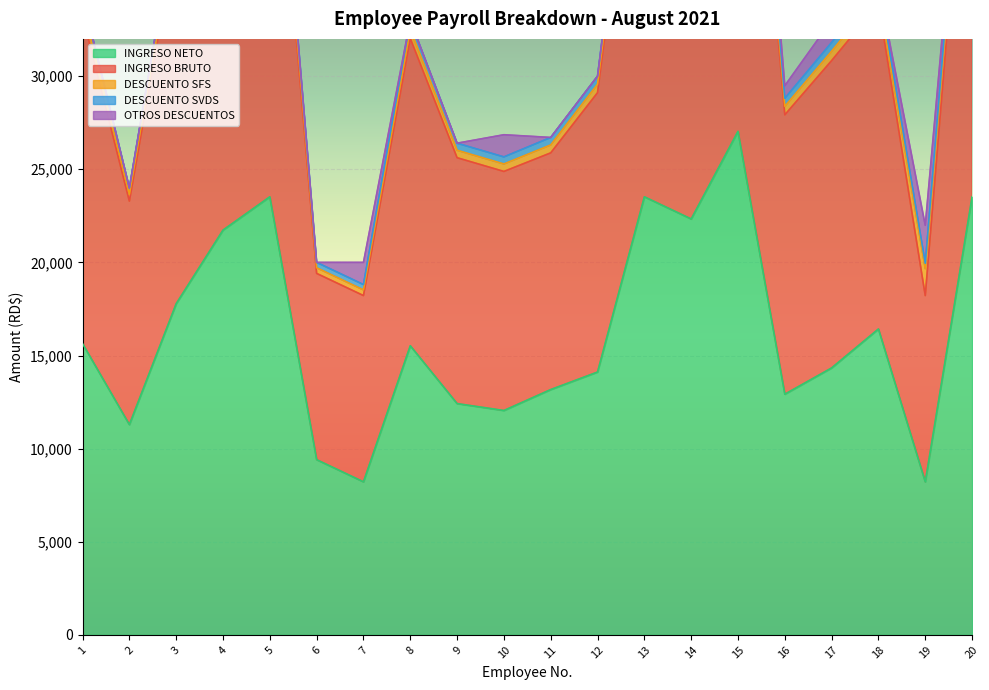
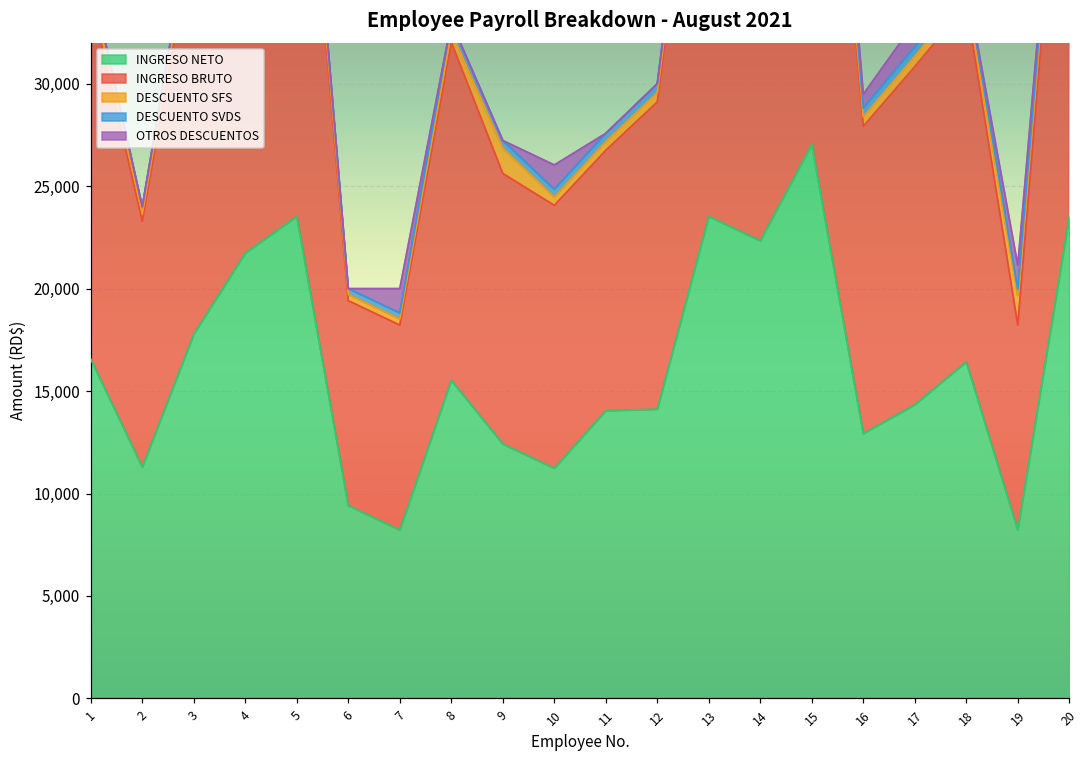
  {
    "INGRESO NETO": {
-     "1": "15,600",
+     "1": "16,600",
      "2": "11,300",
      "3": "17,800",
      "4": "21,700",
      "5": "23,500",
      "6": "9,400",
      "7": "8,200",
      "8": "15,500",
      "9": "12,400",
-     "10": "12,000",
-     "11": "13,200",
+     "10": "11,200",
+     "11": "14,000",
      "12": "14,100",
      "13": "23,500",
      "14": "22,300",
      "15": "27,000",
      "16": "12,900",
      "17": "14,300",
      "18": "16,400",
      "19": "8,200",
      "20": "23,500"
    },
    "INGRESO BRUTO": {
      "2": "12,000",
      "6": "10,000",
      "7": "10,000",
      "8": "16,500",
      "9": "13,200",
      "10": "12,800",
      "11": "12,700",
      "12": "15,000",
      "16": "15,000",
      "17": "16,500",
      "19": "10,000"
    },
    "DESCUENTO SFS": {
      "2": "400",
      "6": "300",
      "7": "300",
-     "9": "400",
+     "9": "1,200",
      "10": "400",
      "11": "400",
      "12": "500",
      "16": "500",
      "17": "500",
      "19": "1,400"
    },
    "DESCUENTO SVDS": {
      "7": "300",
      "10": "400",
      "16": "400",
      "17": "500",
      "19": "300"
    },
    "OTROS DESCUENTOS": {
      "7": "1,200",
      "10": "1,200",
      "16": "700",
-     "19": "2,000"
+     "19": "1,200"
    }
  }
